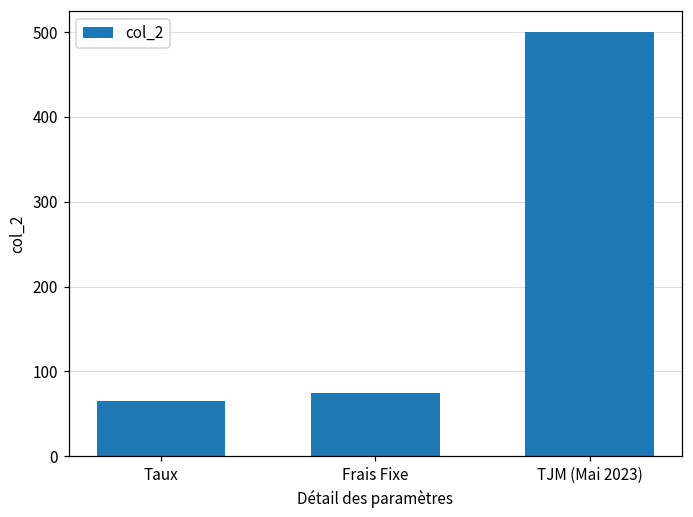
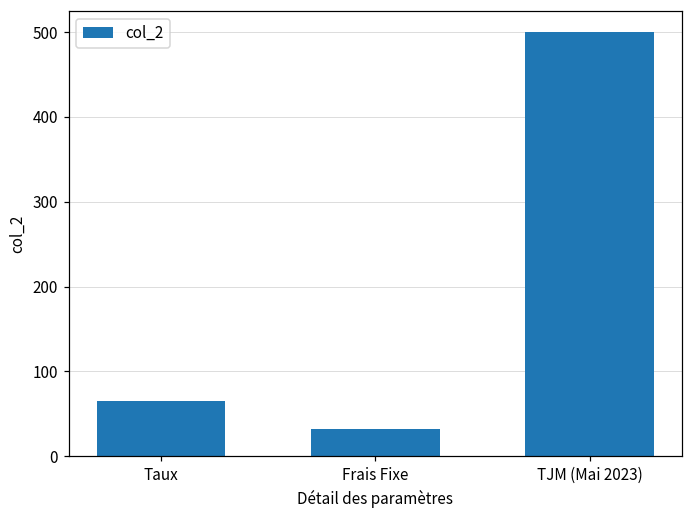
  {
    "Taux": 70,
-   "Frais Fixe": 80,
+   "Frais Fixe": 30,
    "TJM (Mai 2023)": 500
  }
